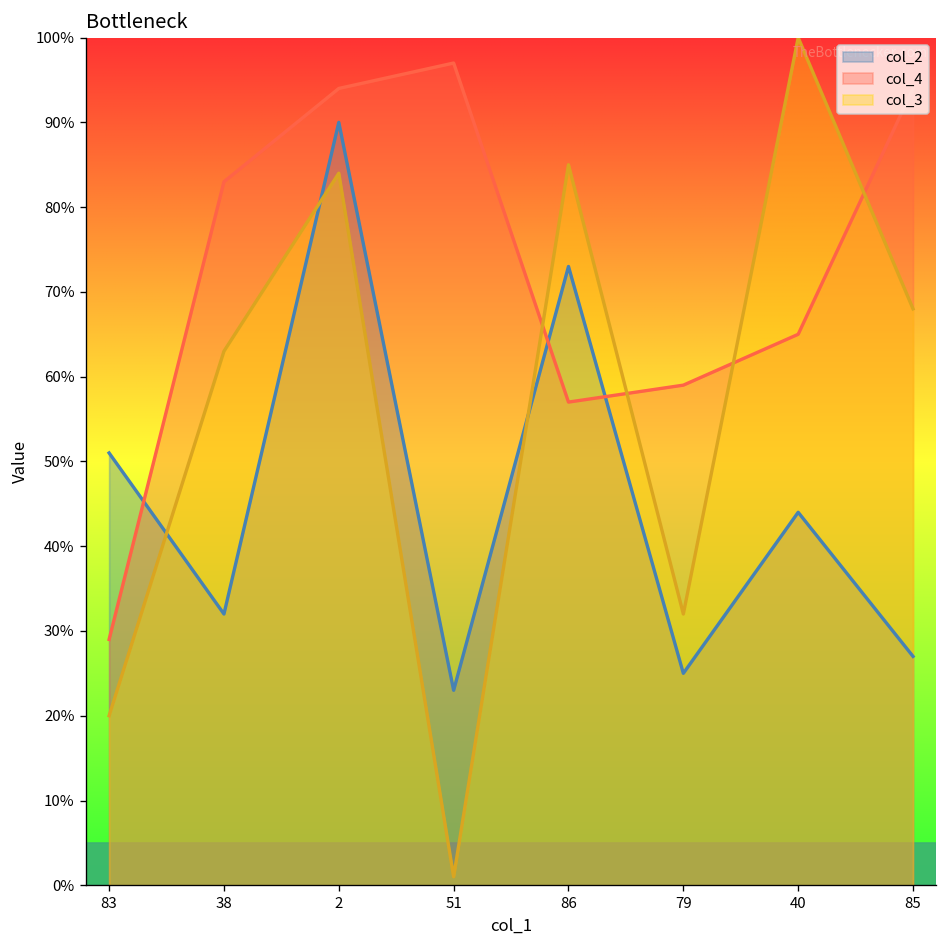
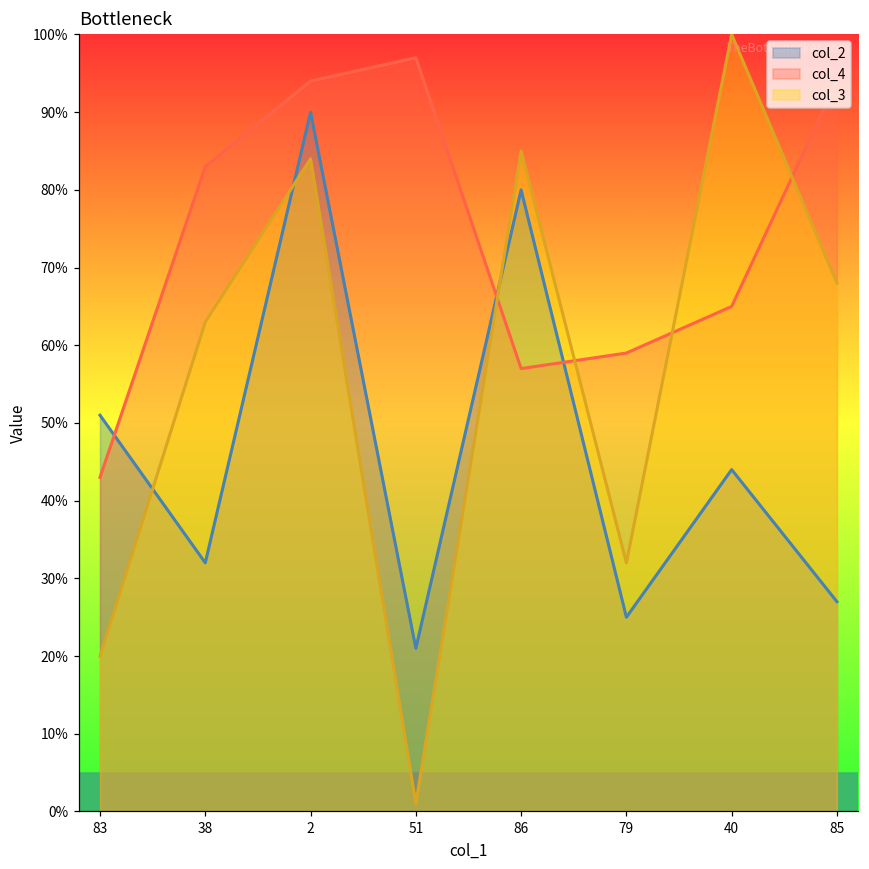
  {
    "col_2": {
      "83": "51%",
      "38": "32%",
      "2": "90%",
-     "51": "23%",
-     "86": "73%",
+     "51": "21%",
+     "86": "80%",
      "79": "25%",
      "40": "44%",
      "85": "27%"
    },
    "col_4": {
-     "83": "29%",
+     "83": "43%",
      "38": "83%",
      "2": "94%",
      "51": "97%",
      "86": "57%",
      "79": "59%",
      "40": "65%"
    },
    "col_3": {
      "83": "20%",
      "38": "63%",
      "2": "84%",
      "86": "85%",
      "79": "32%",
      "40": "100%",
      "85": "68%"
    }
  }
